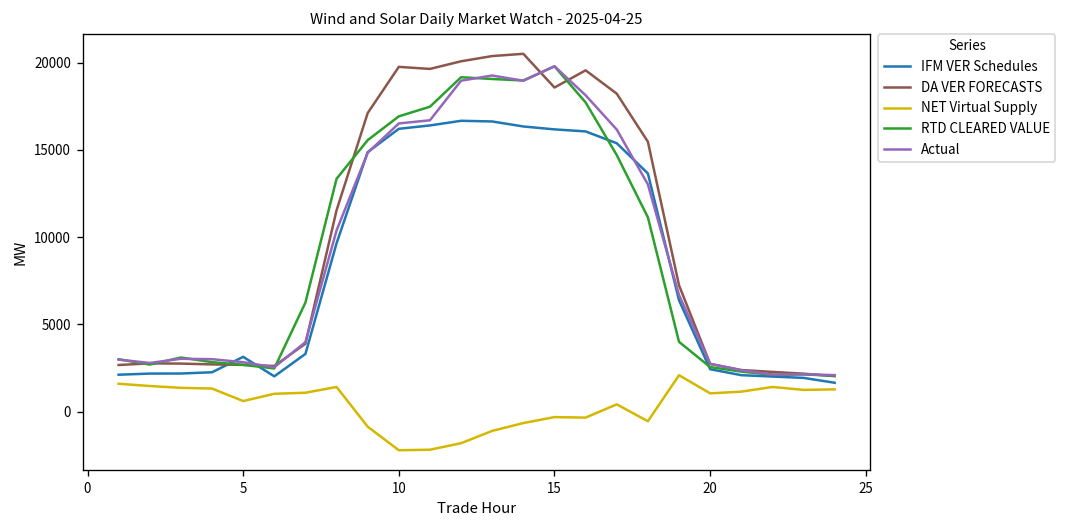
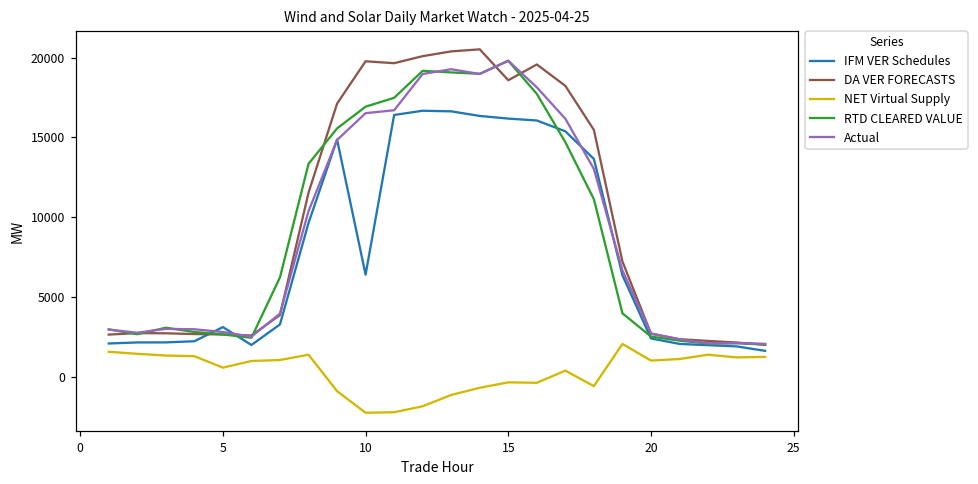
  {
    "IFM VER Schedules": {
      "5": 3100,
-     "10": 16200,
+     "10": 6400,
      "15": 16200
    },
    "DA VER FORECASTS": {
      "10": 19800,
      "15": 18600
    },
    "NET Virtual Supply": {
      "5": 600,
      "10": -2200,
      "15": -300,
      "20": 1000
    },
    "RTD CLEARED VALUE": {
      "10": 16900
    },
    "Actual": {
      "10": 16500
    }
  }
